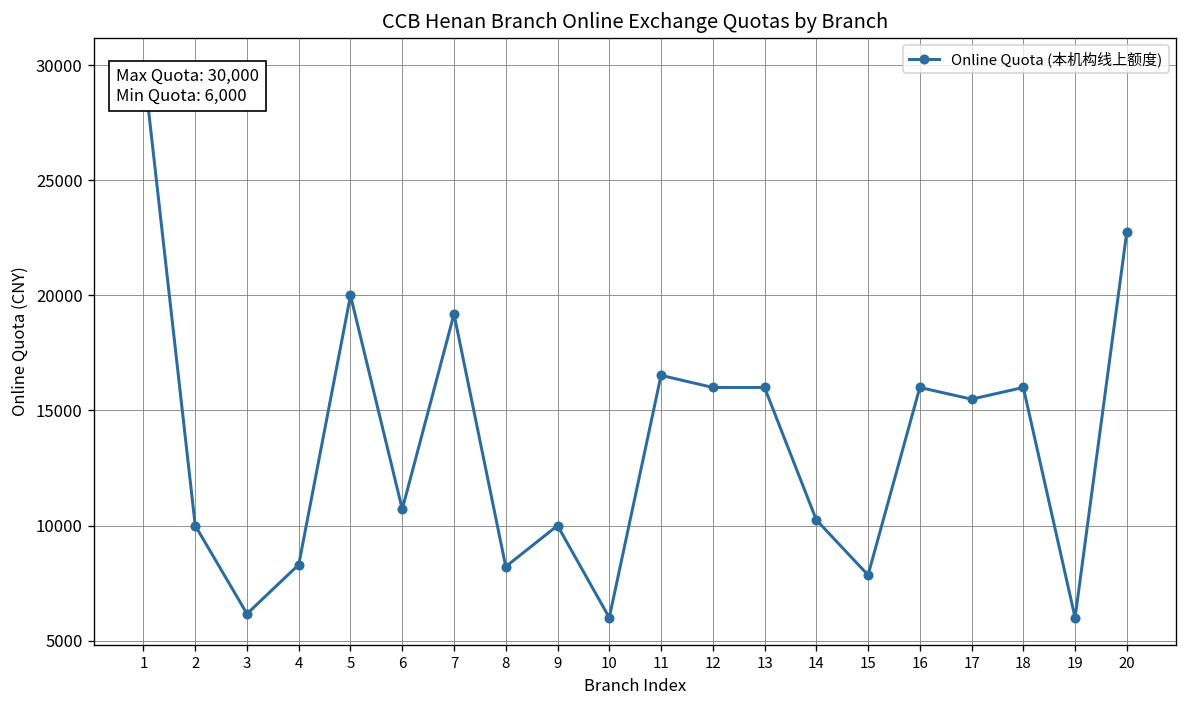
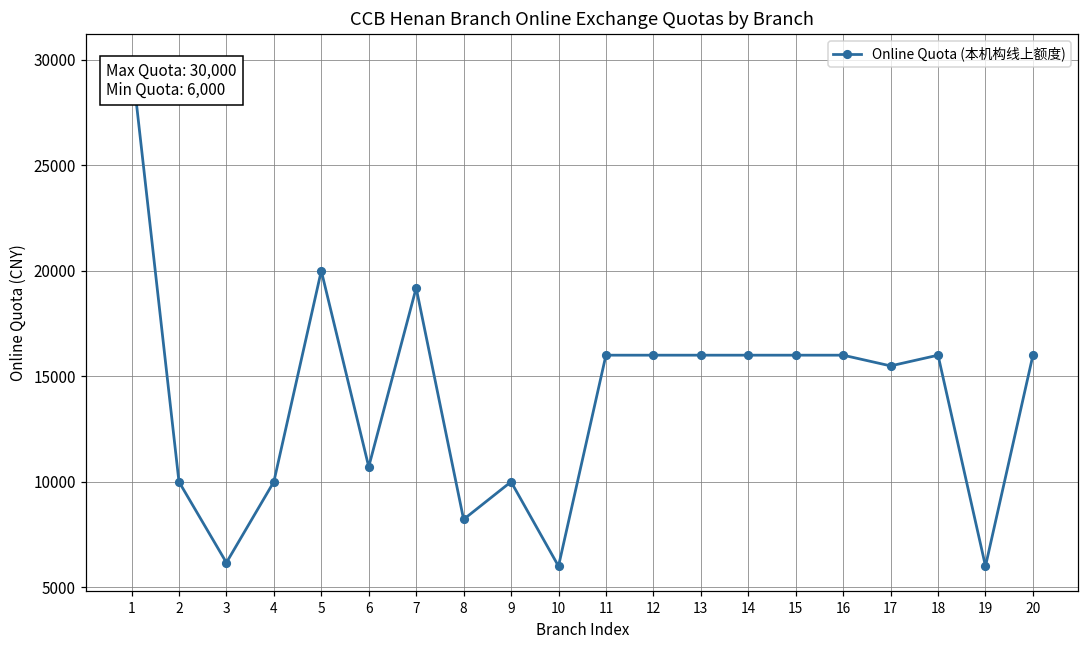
  {
    "2": 10000,
    "3": 6200,
-   "4": 8300,
+   "4": 10000,
    "5": 20000,
    "6": 10700,
    "7": 19200,
    "8": 8200,
    "9": 10000,
    "10": 6000,
-   "11": 16500,
+   "11": 16000,
    "12": 16000,
    "13": 16000,
-   "14": 10200,
-   "15": 7900,
+   "14": 16000,
+   "15": 16000,
    "16": 16000,
    "17": 15500,
    "18": 16000,
    "19": 6000,
-   "20": 22800
+   "20": 16000
  }
